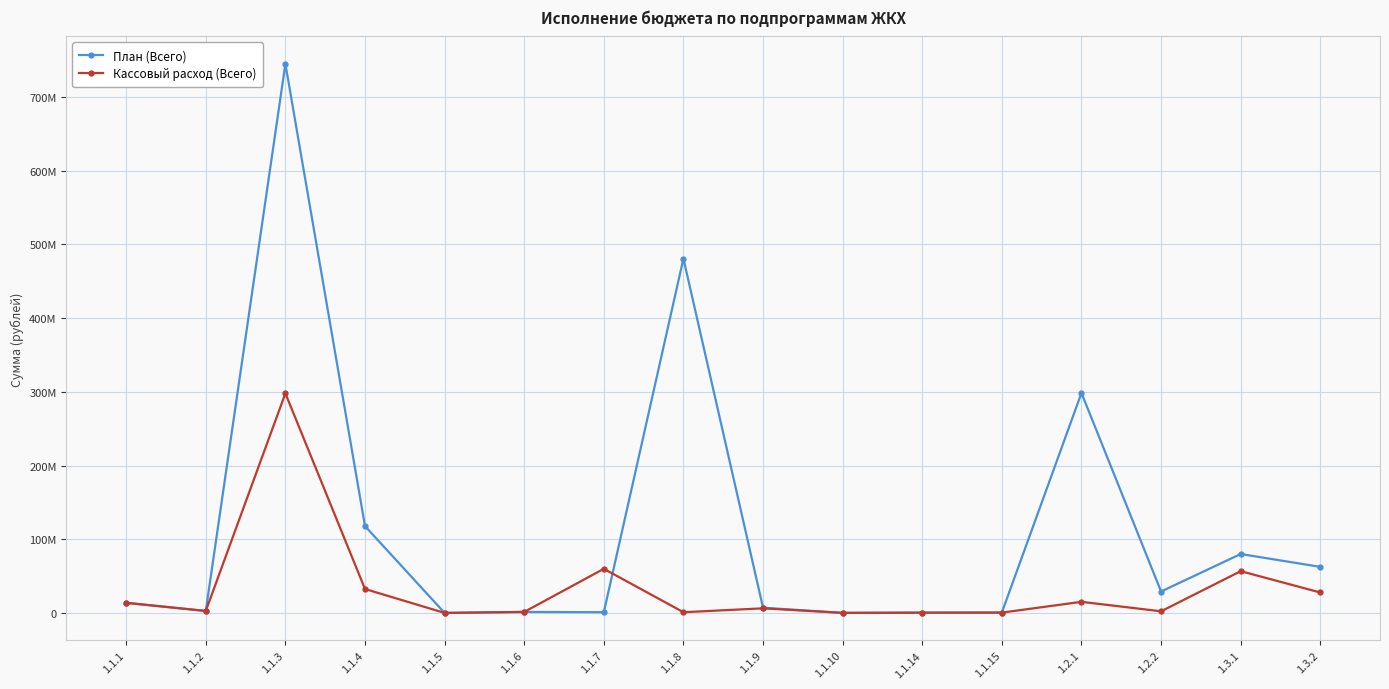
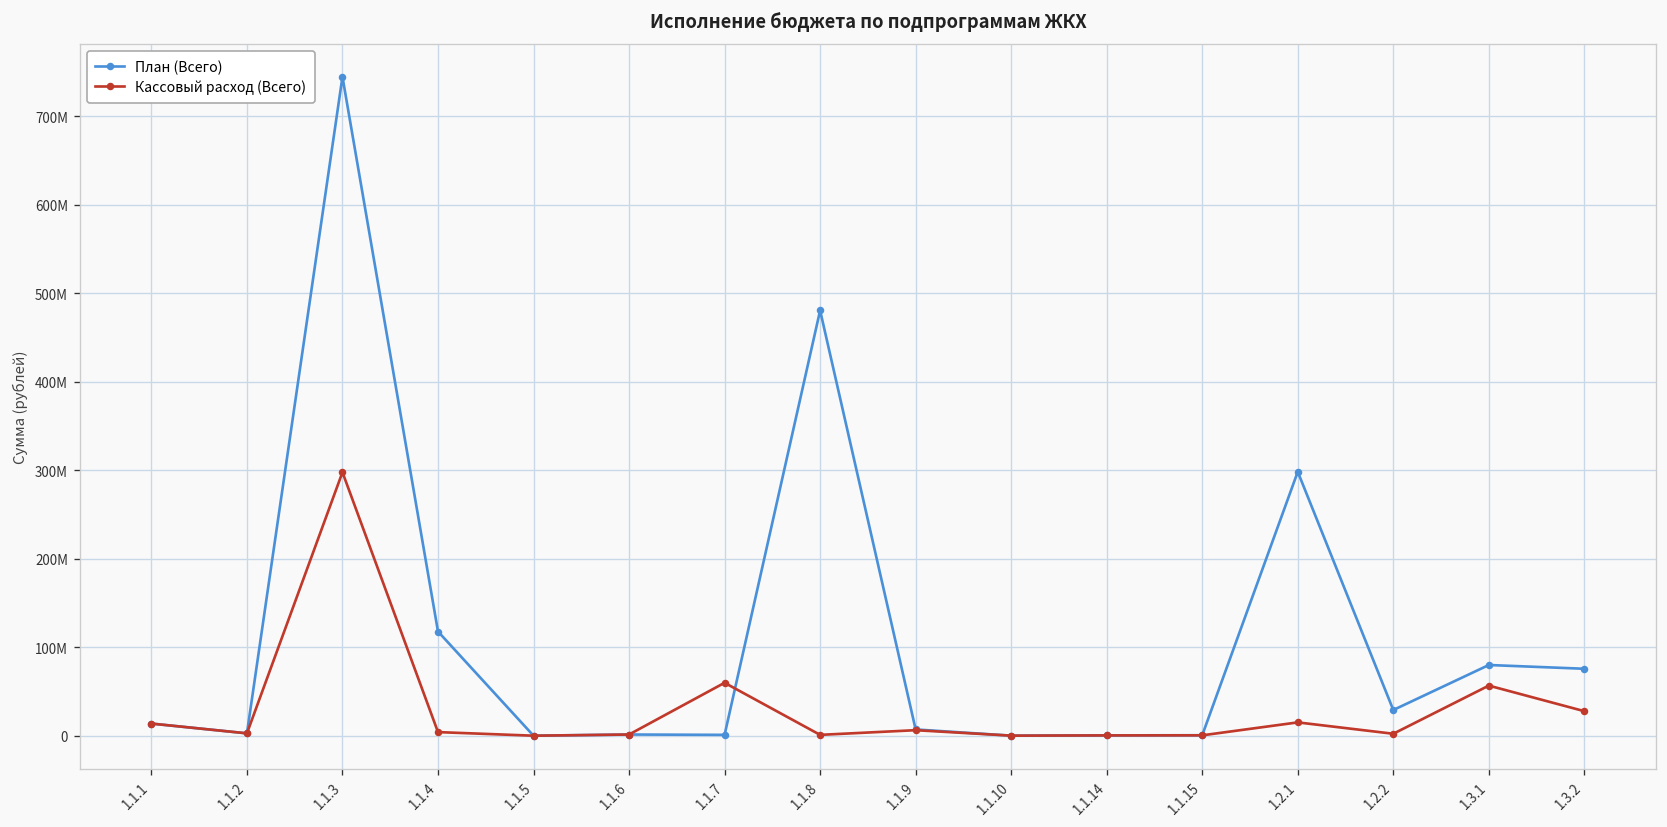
  {
    "План (Всего)": {
      "1.1.3": 740000000,
      "1.1.4": 120000000,
      "1.1.7": 0,
      "1.1.8": 480000000,
      "1.2.1": 300000000,
      "1.2.2": 30000000,
      "1.3.1": 80000000,
-     "1.3.2": 60000000
+     "1.3.2": 80000000
    },
    "Кассовый расход (Всего)": {
      "1.1.3": 300000000,
-     "1.1.4": 30000000,
+     "1.1.4": 0,
      "1.1.7": 60000000,
      "1.1.8": 0,
      "1.2.1": 20000000,
      "1.2.2": 0,
      "1.3.1": 60000000,
      "1.3.2": 30000000
    }
  }
